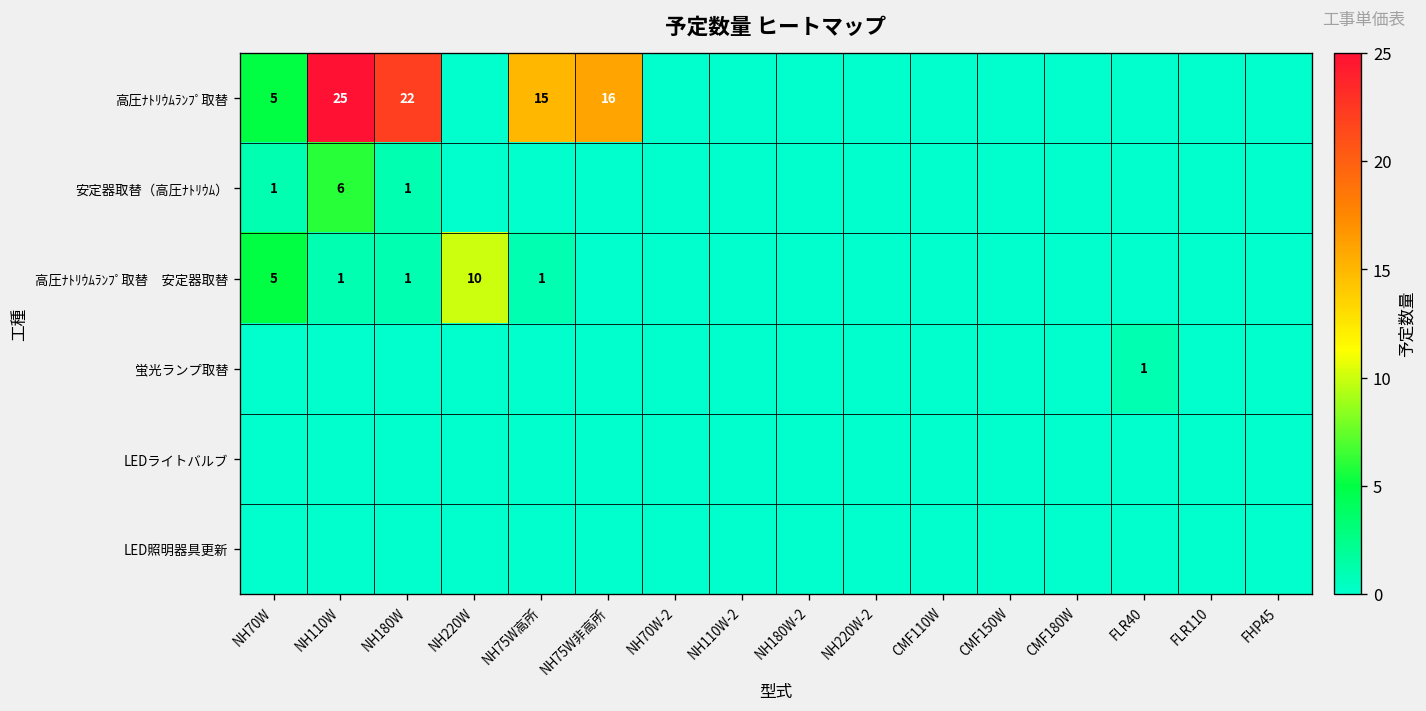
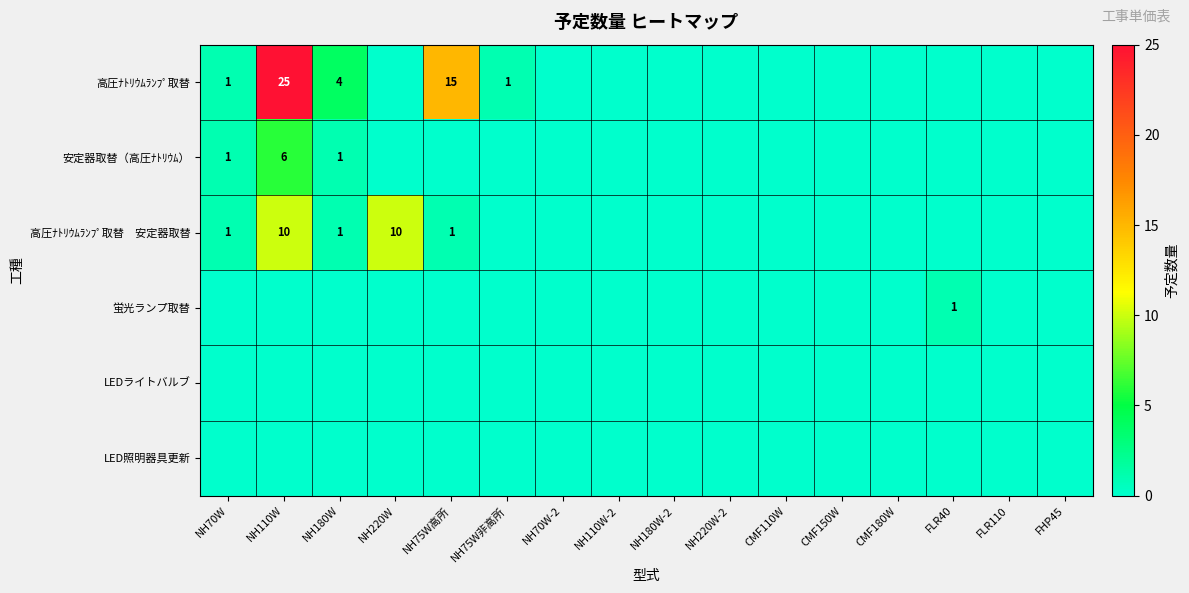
  {
    "高圧ﾅﾄﾘｳﾑﾗﾝﾌﾟ取替": {
-     "NH70W": 5,
+     "NH70W": 1,
      "NH110W": 25,
-     "NH180W": 22,
+     "NH180W": 4,
      "NH75W高所": 15,
-     "NH75W非高所": 16
+     "NH75W非高所": 1
    },
    "安定器取替（高圧ﾅﾄﾘｳﾑ）": {
      "NH70W": 1,
      "NH110W": 6,
      "NH180W": 1
    },
    "高圧ﾅﾄﾘｳﾑﾗﾝﾌﾟ取替 安定器取替": {
-     "NH70W": 5,
-     "NH110W": 1,
+     "NH70W": 1,
+     "NH110W": 10,
      "NH180W": 1,
      "NH220W": 10,
      "NH75W高所": 1
    },
    "蛍光ランプ取替": {
      "FLR40": 1
    }
  }
